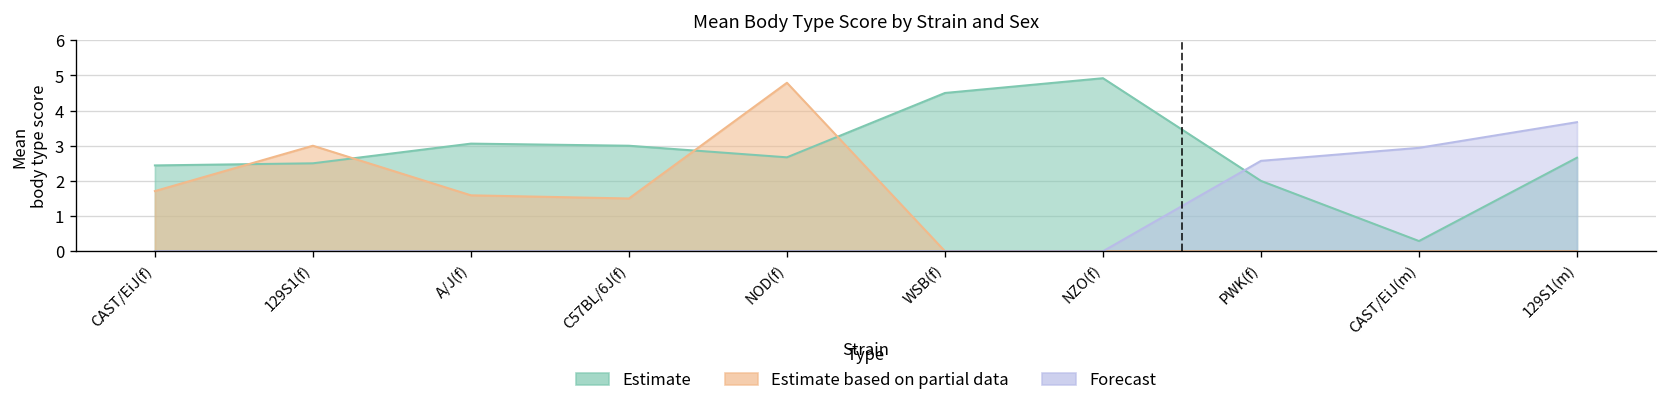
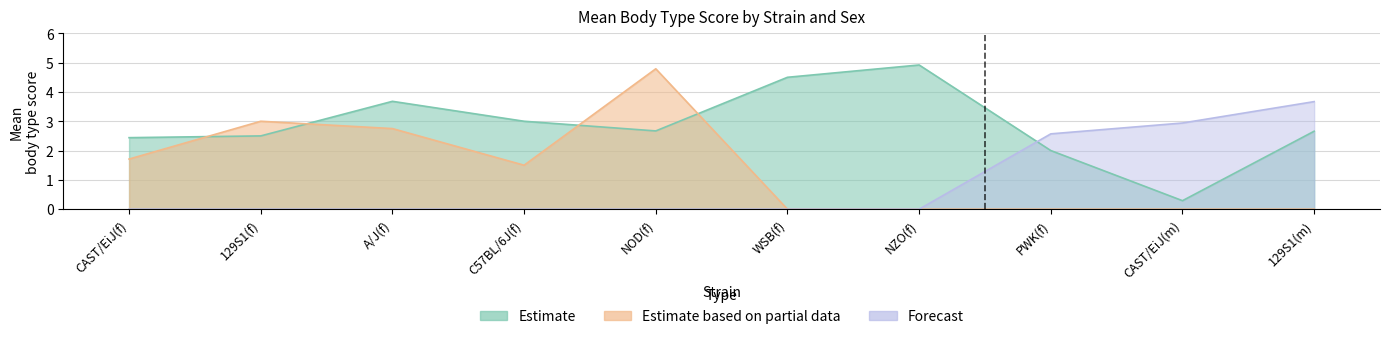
  {
    "Estimate": {
      "CAST/EiJ(f)": 2.4,
      "129S1(f)": 2.5,
-     "A/J(f)": 3.1,
+     "A/J(f)": 3.7,
      "C57BL/6J(f)": 3.0,
      "NOD(f)": 2.7,
      "WSB(f)": 4.5,
      "NZO(f)": 4.9,
      "PWK(f)": 2.0,
      "CAST/EiJ(m)": 0.3,
      "129S1(m)": 2.7
    },
    "Estimate based on partial data": {
      "CAST/EiJ(f)": 1.7,
      "129S1(f)": 3.0,
-     "A/J(f)": 1.6,
+     "A/J(f)": 2.8,
      "C57BL/6J(f)": 1.5,
      "NOD(f)": 4.8,
      "PWK(f)": 0.0,
      "CAST/EiJ(m)": 0.0,
      "129S1(m)": 0.0
    },
    "Forecast": {
      "CAST/EiJ(f)": 0.0,
      "129S1(f)": 0.0,
      "A/J(f)": 0.0,
      "C57BL/6J(f)": 0.0,
      "NOD(f)": 0.0,
      "PWK(f)": 2.6,
      "CAST/EiJ(m)": 2.9,
      "129S1(m)": 3.7
    }
  }
